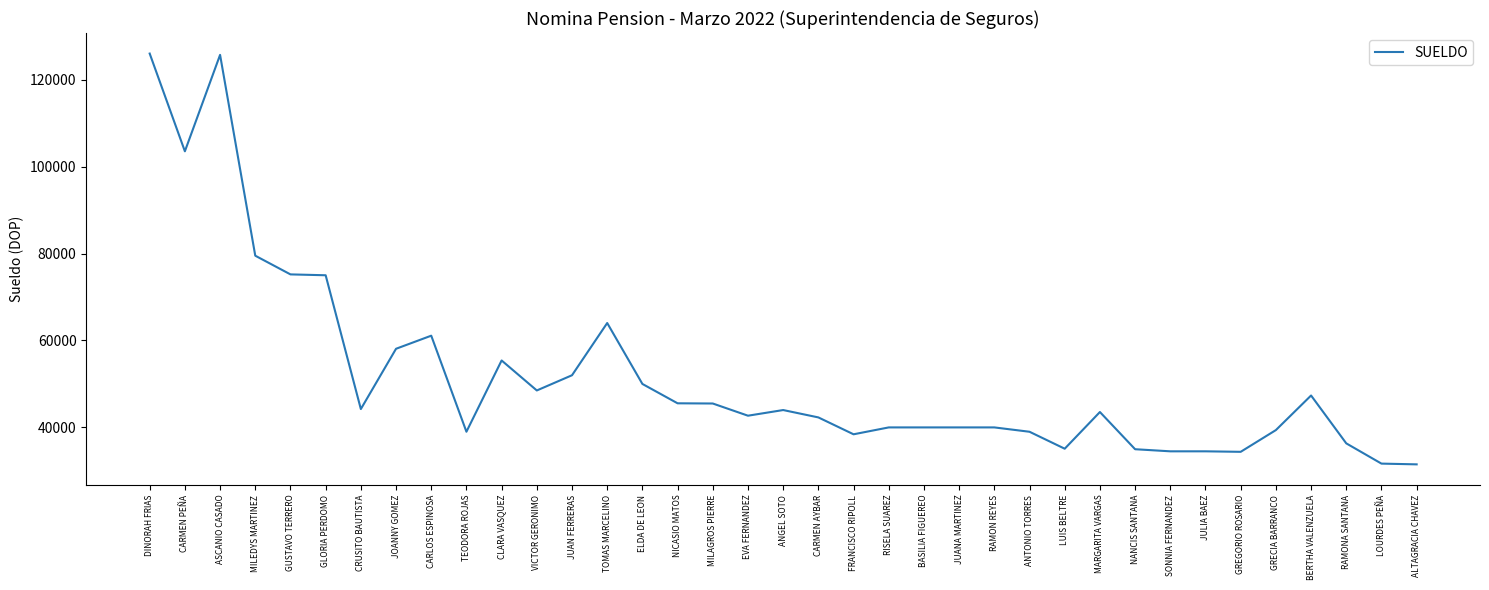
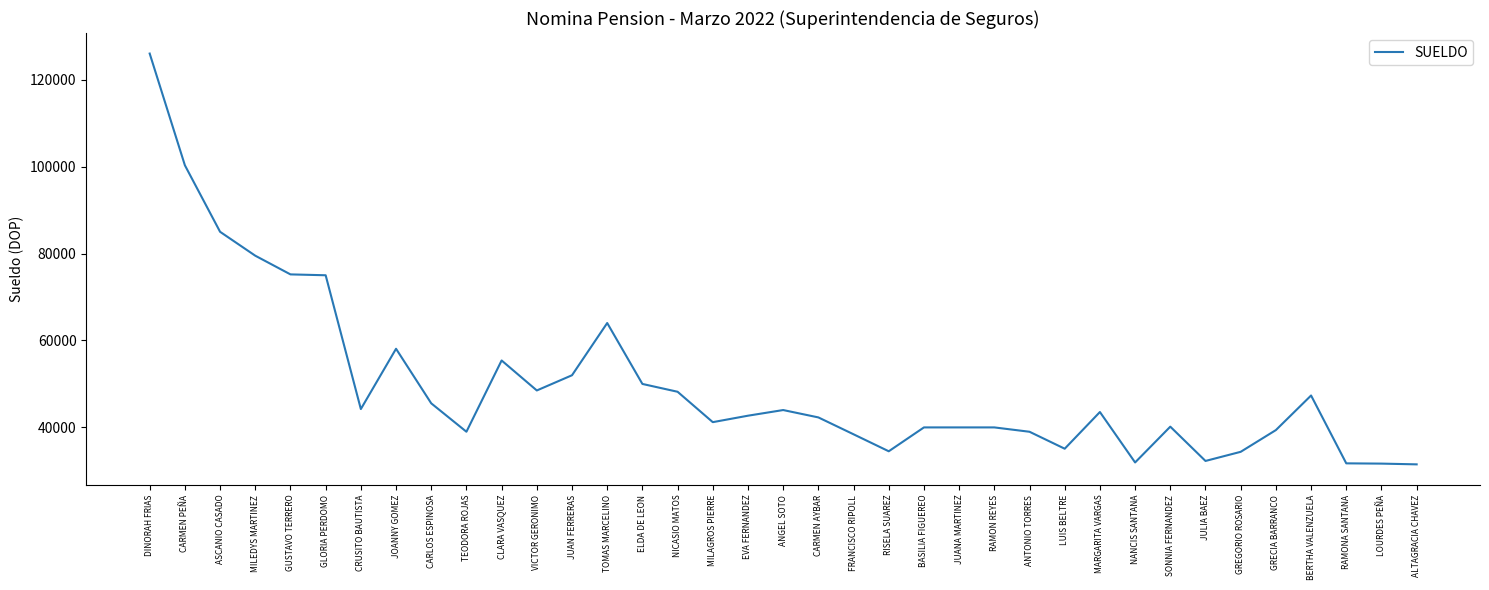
  {
    "DINORAH FRIAS": 126000,
-   "CARMEN PEÑA": 104000,
-   "ASCANIO CASADO": 126000,
+   "CARMEN PEÑA": 100000,
+   "ASCANIO CASADO": 85000,
    "MILEDYS MARTINEZ": 80000,
    "GUSTAVO TERRERO": 75000,
    "GLORIA PERDOMO": 75000,
    "CRUSITO BAUTISTA": 44000,
    "JOANNY GOMEZ": 58000,
-   "CARLOS ESPINOSA": 61000,
+   "CARLOS ESPINOSA": 46000,
    "TEODORA ROJAS": 39000,
    "CLARA VASQUEZ": 55000,
    "VICTOR GERONIMO": 49000,
    "JUAN FERRERAS": 52000,
    "TOMAS MARCELINO": 64000,
    "ELDA DE LEON": 50000,
-   "NICASIO MATOS": 46000,
-   "MILAGROS PIERRE": 46000,
+   "NICASIO MATOS": 48000,
+   "MILAGROS PIERRE": 41000,
    "EVA FERNANDEZ": 43000,
    "ANGEL SOTO": 44000,
    "CARMEN AYBAR": 42000,
    "FRANCISCO RIPOLL": 38000,
-   "RISELA SUAREZ": 40000,
+   "RISELA SUAREZ": 35000,
    "BASILIA FIGUEREO": 40000,
    "JUANA MARTINEZ": 40000,
    "RAMON REYES": 40000,
    "ANTONIO TORRES": 39000,
    "LUIS BELTRE": 35000,
    "MARGARITA VARGAS": 44000,
-   "NANCIS SANTANA": 35000,
-   "SONNIA FERNANDEZ": 35000,
-   "JULIA BAEZ": 35000,
+   "NANCIS SANTANA": 32000,
+   "SONNIA FERNANDEZ": 40000,
+   "JULIA BAEZ": 32000,
    "GREGORIO ROSARIO": 34000,
    "GRECIA BARRANCO": 39000,
    "BERTHA VALENZUELA": 47000,
-   "RAMONA SANTANA": 36000,
+   "RAMONA SANTANA": 32000,
    "LOURDES PEÑA": 32000,
    "ALTAGRACIA CHAVEZ": 32000
  }
